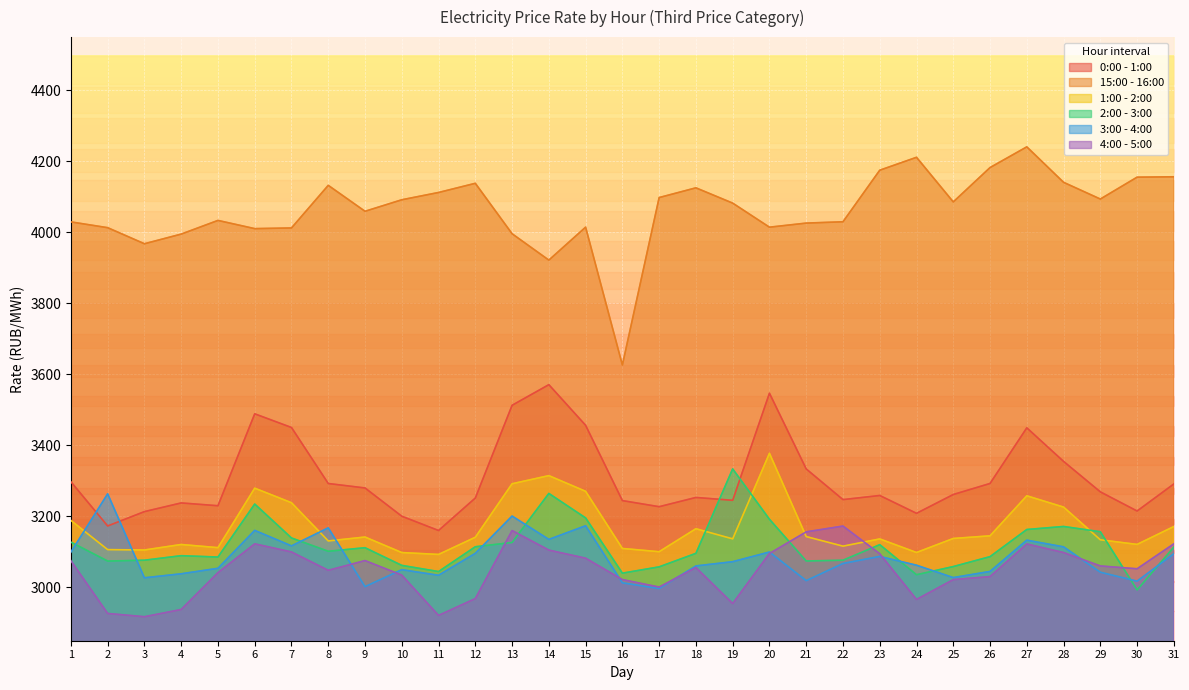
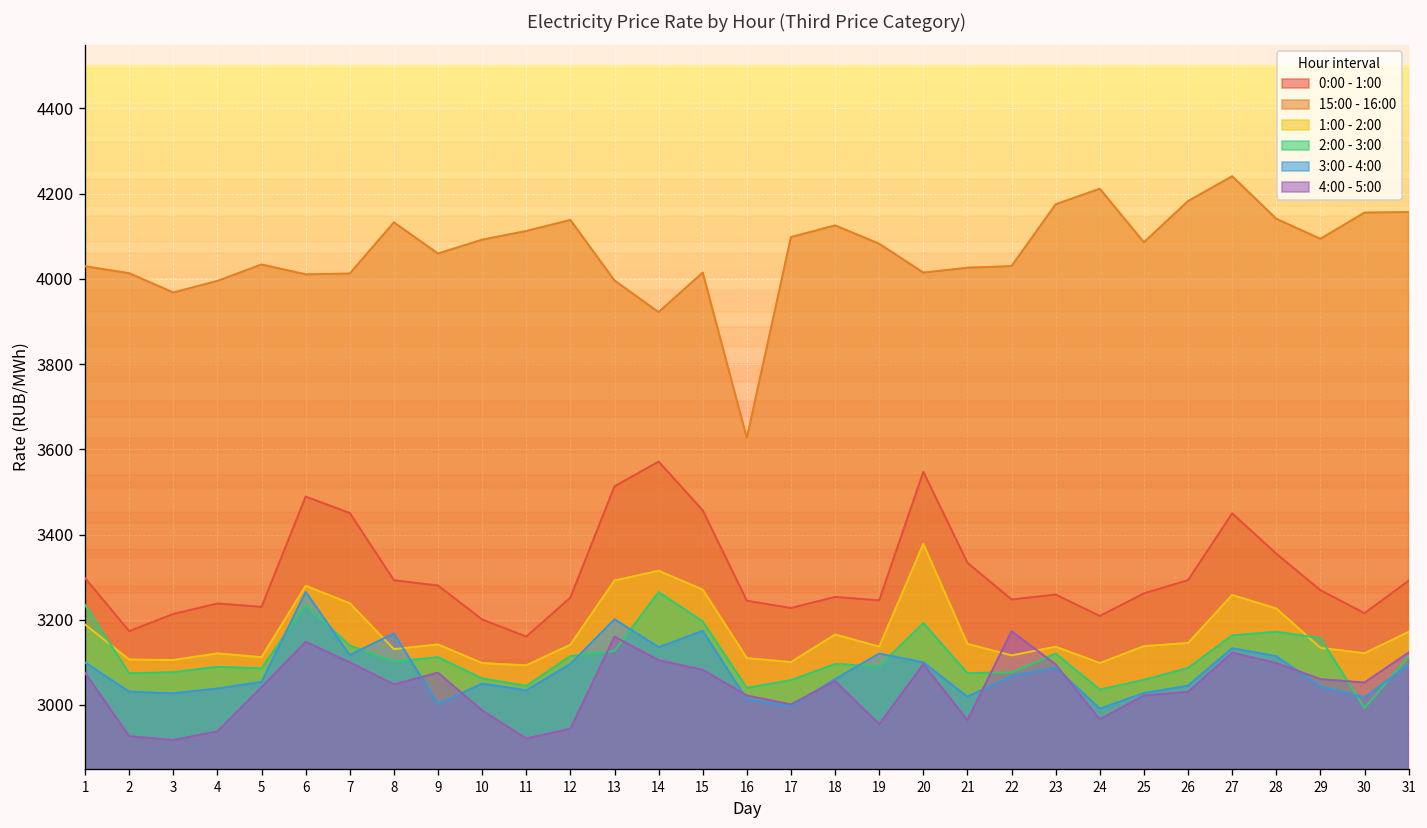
  {
    "2:00 - 3:00": {
-     "1": 3130,
+     "1": 3230,
      "2": 3070,
      "3": 3080,
      "4": 3090,
      "5": 3090,
      "6": 3230,
      "7": 3140,
      "10": 3060,
      "11": 3040,
      "12": 3110,
      "13": 3130,
      "14": 3260,
      "16": 3040,
      "17": 3060,
      "18": 3100,
-     "19": 3330,
+     "19": 3090,
      "21": 3070,
      "22": 3080,
      "23": 3120,
      "24": 3040,
      "25": 3060,
      "26": 3090,
      "27": 3160,
      "28": 3170,
      "29": 3160,
      "30": 2990,
      "31": 3110
    },
    "3:00 - 4:00": {
-     "2": 3260,
+     "2": 3030,
      "3": 3030,
      "4": 3040,
      "5": 3050,
-     "6": 3160,
+     "6": 3270,
      "7": 3120,
      "8": 3170,
      "9": 3000,
      "10": 3050,
      "11": 3030,
      "12": 3100,
      "13": 3200,
      "14": 3140,
      "15": 3170,
-     "19": 3070,
+     "19": 3120,
      "22": 3070,
      "23": 3090,
-     "24": 3060,
+     "24": 2990,
      "26": 3050,
      "27": 3130,
      "28": 3110,
      "29": 3040,
      "31": 3090
    },
    "4:00 - 5:00": {
      "1": 3080,
      "3": 2920,
      "5": 3040,
-     "6": 3120,
+     "6": 3150,
      "8": 3050,
      "9": 3080,
-     "10": 3030,
+     "10": 2990,
      "11": 2920,
-     "12": 2970,
+     "12": 2940,
      "13": 3160,
      "15": 3080,
      "19": 2950,
-     "21": 3160,
+     "21": 2960,
      "22": 3170,
      "23": 3090,
      "24": 2970,
      "26": 3030,
      "27": 3120,
      "28": 3100,
      "29": 3060,
      "30": 3050,
      "31": 3120
    }
  }
